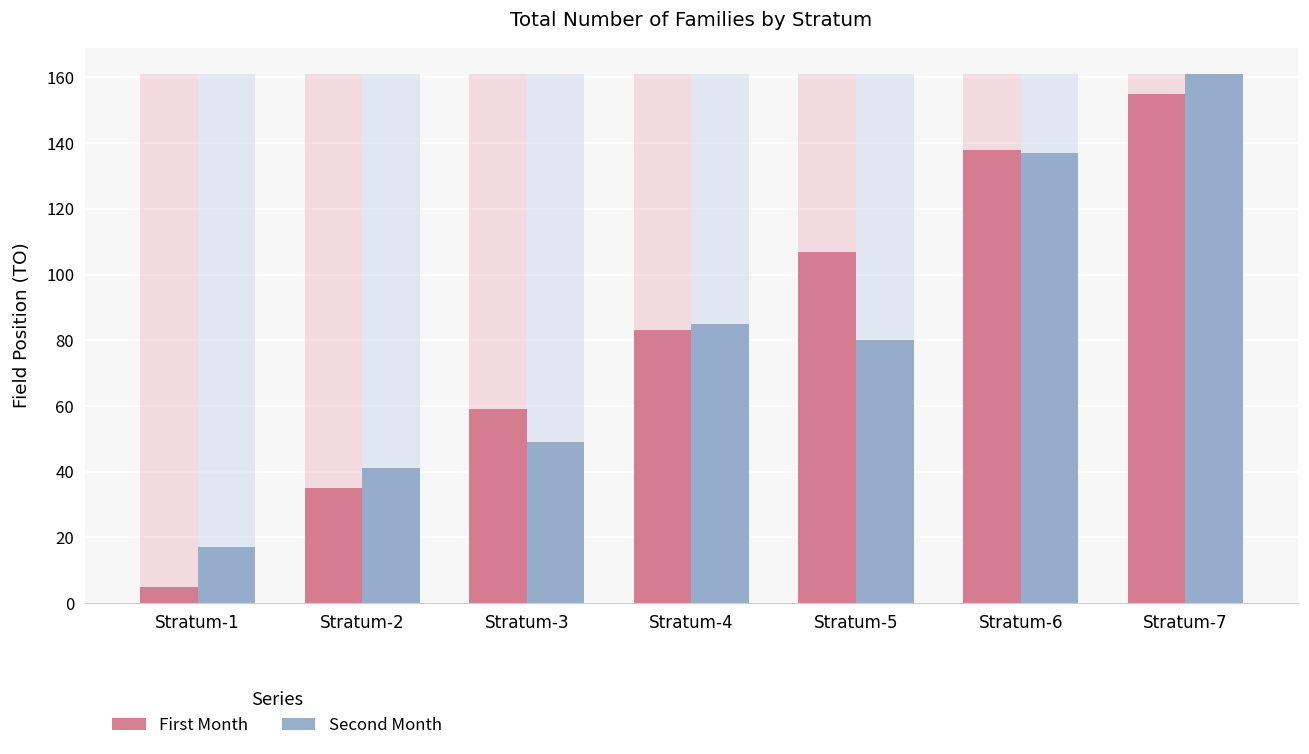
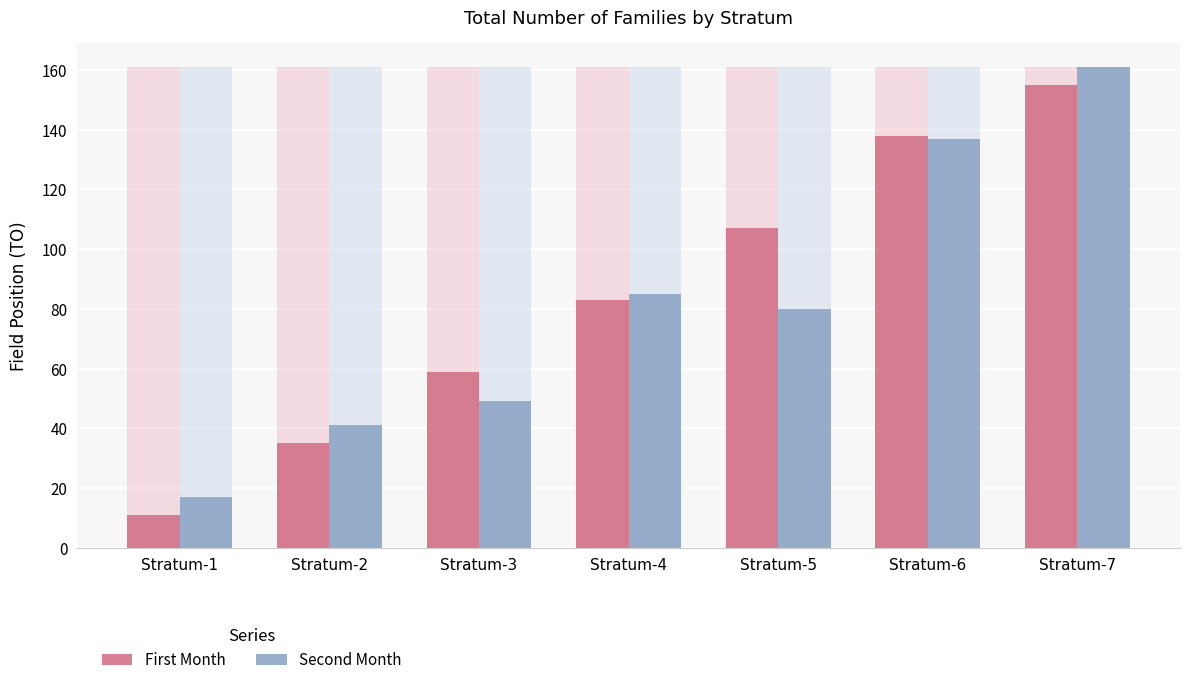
  {
    "First Month": {
-     "Stratum-1": 5
+     "Stratum-1": 11
    },
    "Second Month": {
      "Stratum-7": 161
    }
  }
